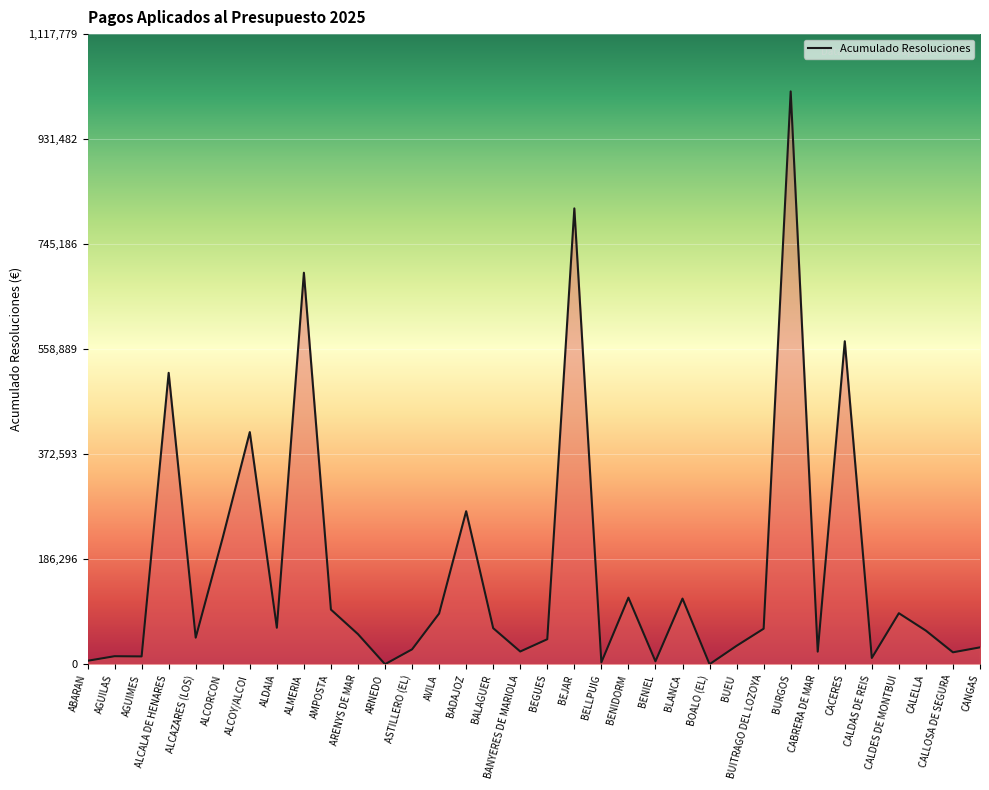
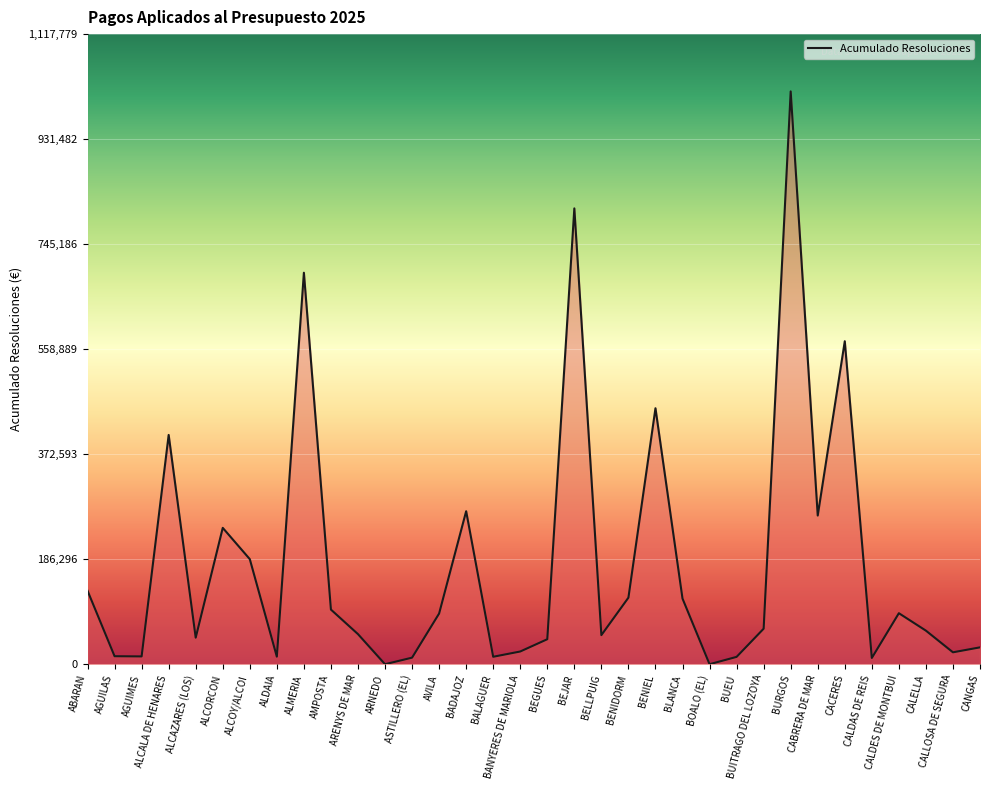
  {
-   "ABARAN": "10,000",
+   "ABARAN": "130,000",
    "AGUILAS": "10,000",
    "AGUIMES": "10,000",
-   "ALCALA DE HENARES": "520,000",
+   "ALCALA DE HENARES": "410,000",
    "ALCAZARES (LOS)": "50,000",
-   "ALCORCON": "220,000",
-   "ALCOY/ALCOI": "410,000",
-   "ALDAIA": "60,000",
+   "ALCORCON": "240,000",
+   "ALCOY/ALCOI": "190,000",
+   "ALDAIA": "10,000",
    "ALMERIA": "690,000",
    "AMPOSTA": "100,000",
    "ARENYS DE MAR": "50,000",
    "ARNEDO": "0",
-   "ASTILLERO (EL)": "30,000",
+   "ASTILLERO (EL)": "10,000",
    "AVILA": "90,000",
    "BADAJOZ": "270,000",
-   "BALAGUER": "60,000",
+   "BALAGUER": "10,000",
    "BANYERES DE MARIOLA": "20,000",
    "BEGUES": "40,000",
    "BEJAR": "810,000",
-   "BELLPUIG": "0",
+   "BELLPUIG": "50,000",
    "BENIDORM": "120,000",
-   "BENIEL": "10,000",
+   "BENIEL": "450,000",
    "BLANCA": "120,000",
    "BOALO (EL)": "0",
-   "BUEU": "30,000",
+   "BUEU": "10,000",
    "BUITRAGO DEL LOZOYA": "60,000",
    "BURGOS": "1,020,000",
-   "CABRERA DE MAR": "20,000",
+   "CABRERA DE MAR": "260,000",
    "CACERES": "570,000",
    "CALDAS DE REIS": "10,000",
    "CALDES DE MONTBUI": "90,000",
    "CALELLA": "60,000",
    "CALLOSA DE SEGURA": "20,000",
    "CANGAS": "30,000"
  }
